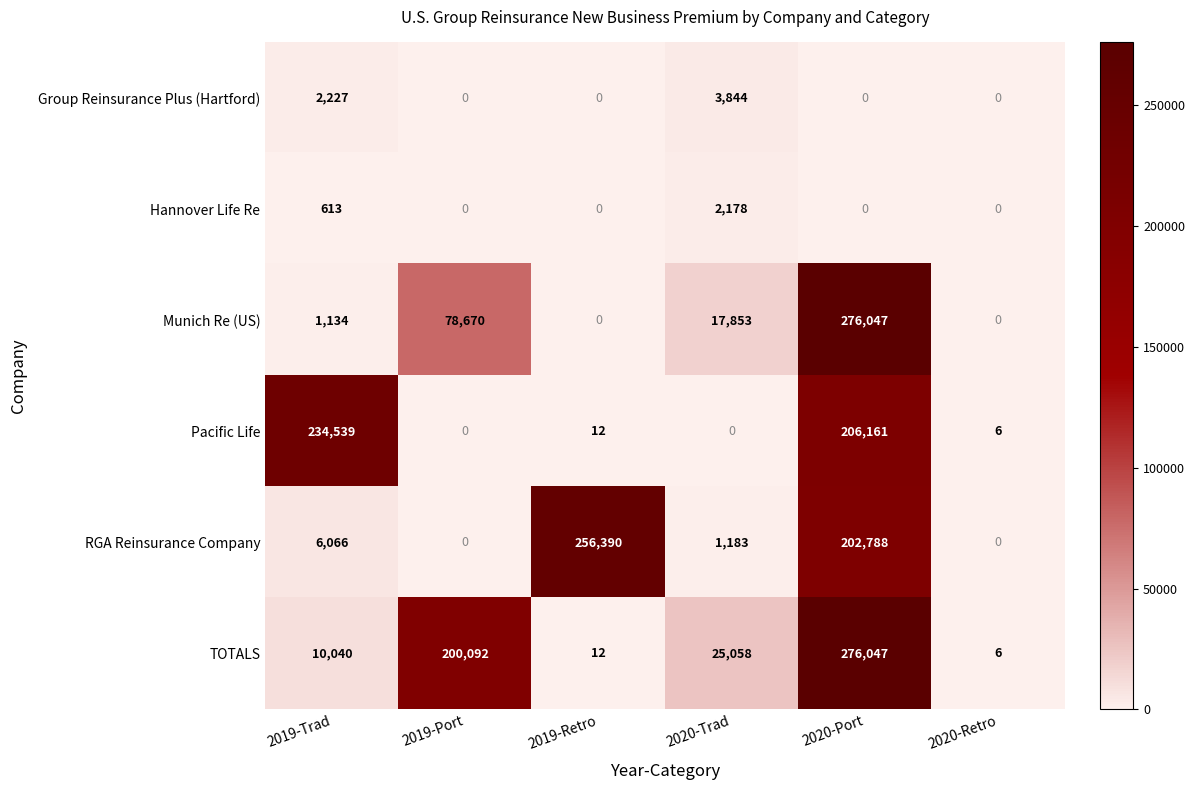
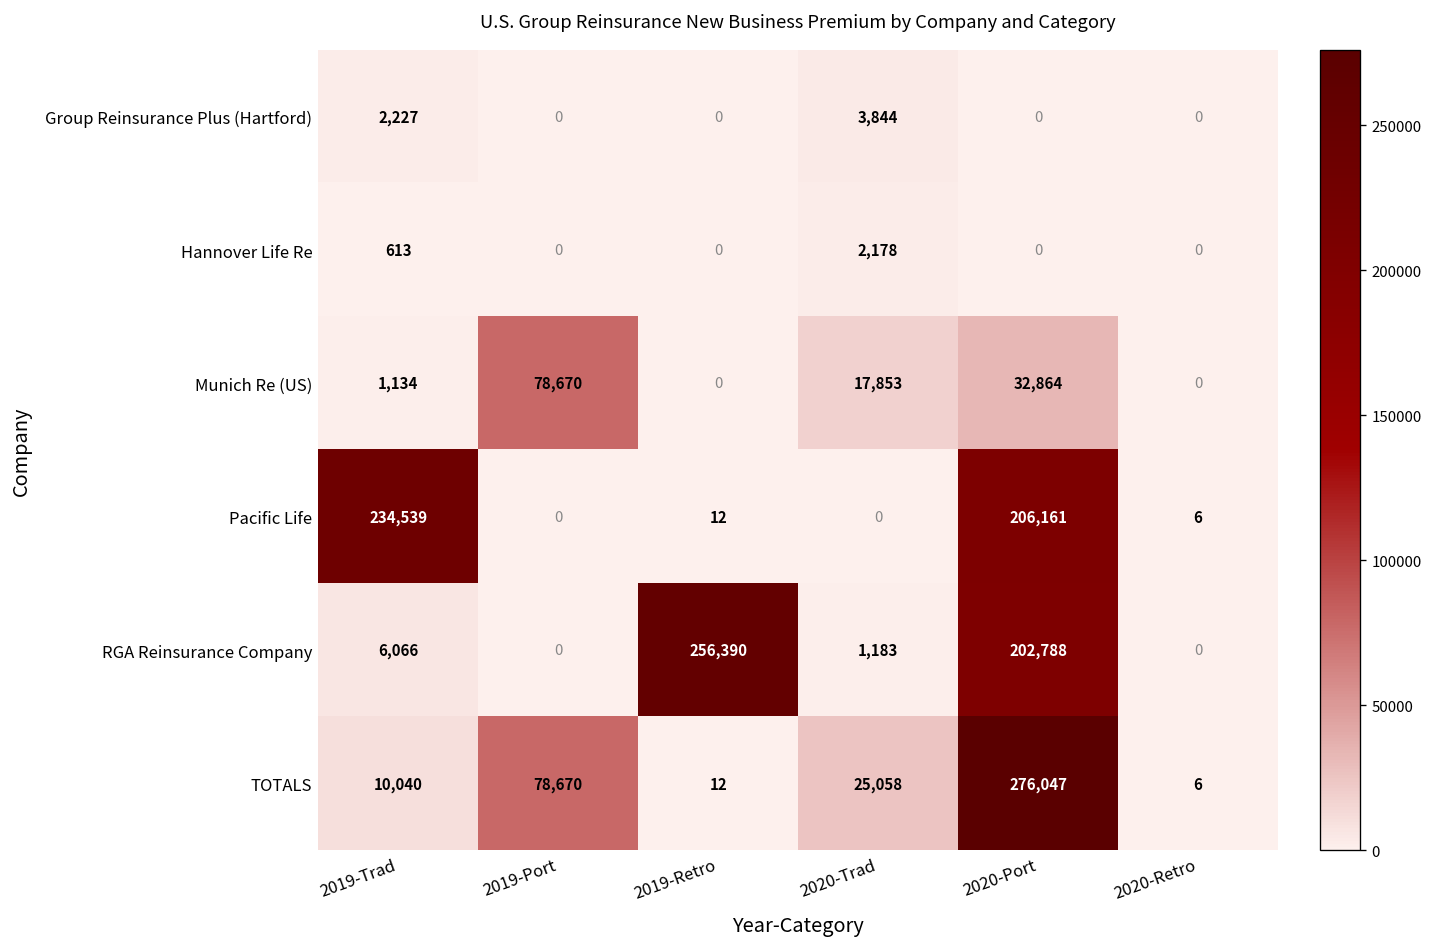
  {
    "Group Reinsurance Plus (Hartford)": {
      "2019-Trad": "2,227",
      "2019-Port": "0",
      "2019-Retro": "0",
      "2020-Trad": "3,844",
      "2020-Port": "0",
      "2020-Retro": "0"
    },
    "Hannover Life Re": {
      "2019-Trad": "613",
      "2019-Port": "0",
      "2019-Retro": "0",
      "2020-Trad": "2,178",
      "2020-Port": "0",
      "2020-Retro": "0"
    },
    "Munich Re (US)": {
      "2019-Trad": "1,134",
      "2019-Port": "78,670",
      "2019-Retro": "0",
      "2020-Trad": "17,853",
-     "2020-Port": "276,047",
+     "2020-Port": "32,864",
      "2020-Retro": "0"
    },
    "Pacific Life": {
      "2019-Trad": "234,539",
      "2019-Port": "0",
      "2019-Retro": "12",
      "2020-Trad": "0",
      "2020-Port": "206,161",
      "2020-Retro": "6"
    },
    "RGA Reinsurance Company": {
      "2019-Trad": "6,066",
      "2019-Port": "0",
      "2019-Retro": "256,390",
      "2020-Trad": "1,183",
      "2020-Port": "202,788",
      "2020-Retro": "0"
    },
    "TOTALS": {
      "2019-Trad": "10,040",
-     "2019-Port": "200,092",
+     "2019-Port": "78,670",
      "2019-Retro": "12",
      "2020-Trad": "25,058",
      "2020-Port": "276,047",
      "2020-Retro": "6"
    }
  }
